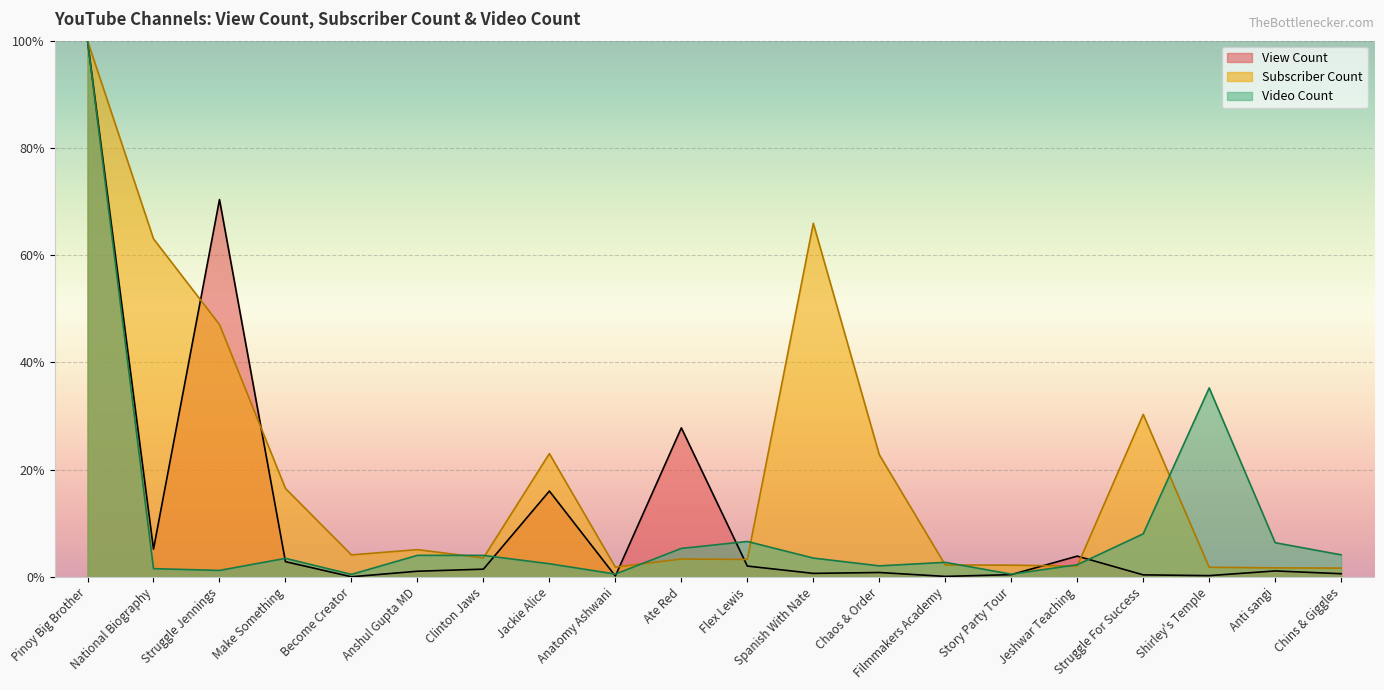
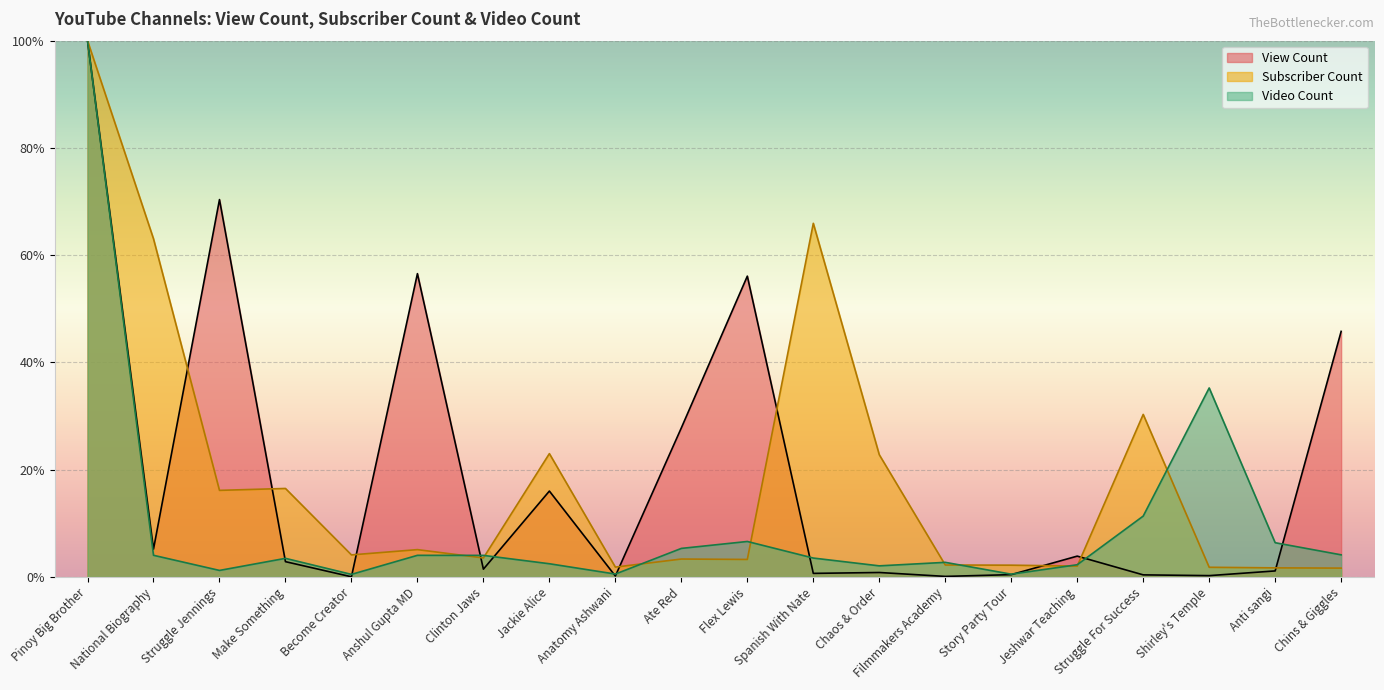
  {
    "View Count": {
      "National Biography": "5%",
      "Struggle Jennings": "70%",
      "Make Something": "3%",
-     "Anshul Gupta MD": "1%",
+     "Anshul Gupta MD": "57%",
      "Clinton Jaws": "1%",
      "Jackie Alice": "16%",
      "Ate Red": "28%",
-     "Flex Lewis": "2%",
+     "Flex Lewis": "56%",
      "Spanish With Nate": "1%",
      "Chaos & Order": "1%",
      "Filmmakers Academy": "0%",
      "Jeshwar Teaching": "4%",
      "Struggle For Success": "0%",
      "Shirley's Temple": "0%",
      "Anti sangi": "1%",
-     "Chins & Giggles": "1%"
+     "Chins & Giggles": "46%"
    },
    "Subscriber Count": {
      "National Biography": "63%",
-     "Struggle Jennings": "47%",
+     "Struggle Jennings": "16%",
      "Make Something": "16%",
      "Become Creator": "4%",
      "Anshul Gupta MD": "5%",
      "Jackie Alice": "23%",
      "Anatomy Ashwani": "2%",
      "Ate Red": "3%",
      "Flex Lewis": "3%",
      "Spanish With Nate": "66%",
      "Chaos & Order": "23%",
      "Filmmakers Academy": "2%",
      "Story Party Tour": "2%",
      "Struggle For Success": "30%",
      "Shirley's Temple": "2%",
      "Anti sangi": "2%",
      "Chins & Giggles": "2%"
    },
    "Video Count": {
-     "National Biography": "2%",
+     "National Biography": "4%",
      "Struggle Jennings": "1%",
      "Make Something": "3%",
      "Anshul Gupta MD": "4%",
      "Jackie Alice": "2%",
      "Ate Red": "5%",
      "Flex Lewis": "7%",
      "Spanish With Nate": "4%",
      "Chaos & Order": "2%",
      "Filmmakers Academy": "3%",
-     "Struggle For Success": "8%",
+     "Struggle For Success": "11%",
      "Shirley's Temple": "35%",
      "Anti sangi": "6%",
      "Chins & Giggles": "4%"
    }
  }
